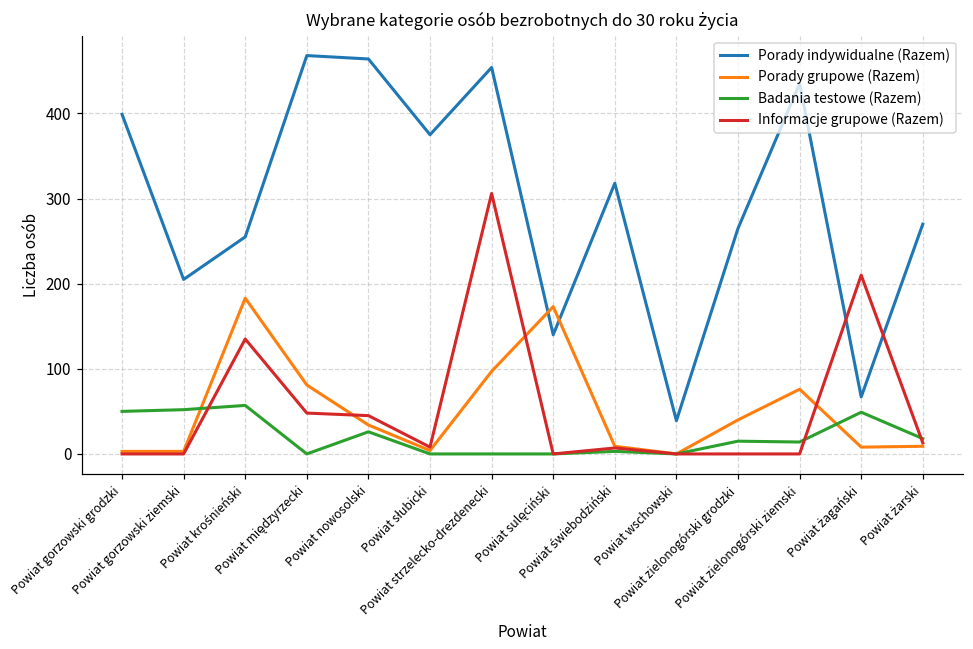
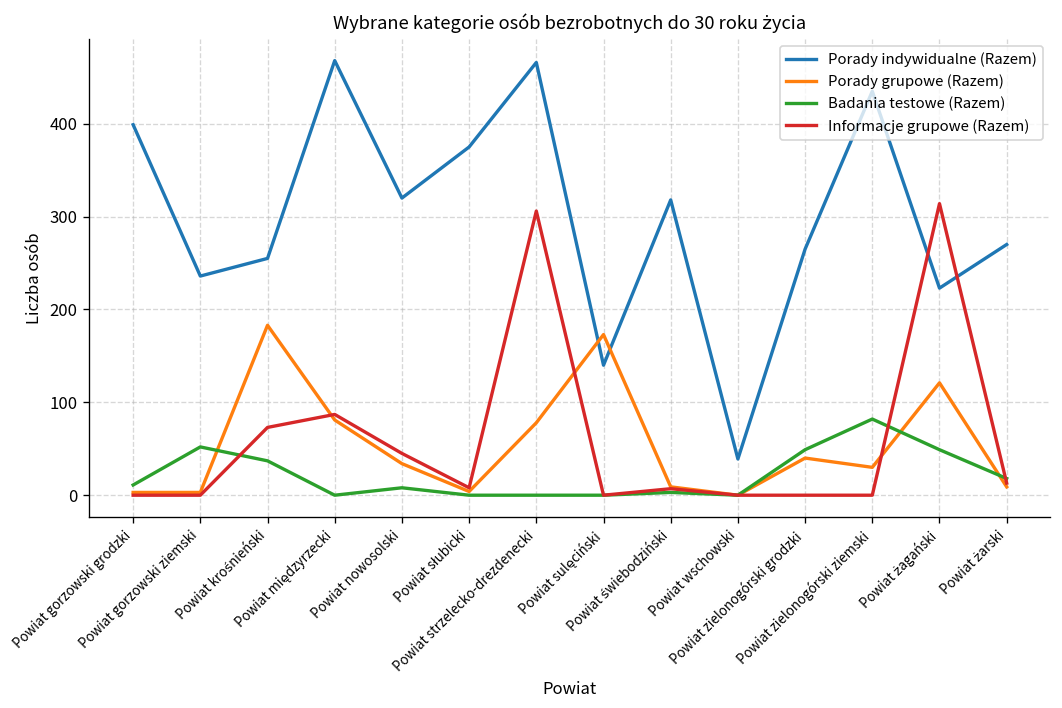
  {
    "Porady indywidualne (Razem)": {
      "Powiat gorzowski grodzki": 400,
-     "Powiat gorzowski ziemski": 210,
+     "Powiat gorzowski ziemski": 240,
      "Powiat krośnieński": 260,
      "Powiat międzyrzecki": 470,
-     "Powiat nowosolski": 460,
+     "Powiat nowosolski": 320,
      "Powiat słubicki": 380,
-     "Powiat strzelecko-drezdenecki": 450,
+     "Powiat strzelecko-drezdenecki": 470,
      "Powiat sulęciński": 140,
      "Powiat świebodziński": 320,
      "Powiat wschowski": 40,
      "Powiat zielonogórski grodzki": 270,
-     "Powiat żagański": 70,
+     "Powiat żagański": 220,
      "Powiat żarski": 270
    },
    "Porady grupowe (Razem)": {
      "Powiat krośnieński": 180,
      "Powiat międzyrzecki": 80,
      "Powiat nowosolski": 30,
      "Powiat słubicki": 0,
-     "Powiat strzelecko-drezdenecki": 100,
+     "Powiat strzelecko-drezdenecki": 80,
      "Powiat sulęciński": 170,
      "Powiat zielonogórski grodzki": 40,
-     "Powiat zielonogórski ziemski": 80,
-     "Powiat żagański": 10,
+     "Powiat zielonogórski ziemski": 30,
+     "Powiat żagański": 120,
      "Powiat żarski": 10
    },
    "Badania testowe (Razem)": {
-     "Powiat gorzowski grodzki": 50,
+     "Powiat gorzowski grodzki": 10,
      "Powiat gorzowski ziemski": 50,
-     "Powiat krośnieński": 60,
+     "Powiat krośnieński": 40,
      "Powiat międzyrzecki": 0,
-     "Powiat nowosolski": 30,
+     "Powiat nowosolski": 10,
      "Powiat słubicki": 0,
      "Powiat strzelecko-drezdenecki": 0,
      "Powiat świebodziński": 0,
-     "Powiat zielonogórski grodzki": 20,
-     "Powiat zielonogórski ziemski": 10,
+     "Powiat zielonogórski grodzki": 50,
+     "Powiat zielonogórski ziemski": 80,
      "Powiat żagański": 50,
      "Powiat żarski": 20
    },
    "Informacje grupowe (Razem)": {
-     "Powiat krośnieński": 140,
-     "Powiat międzyrzecki": 50,
+     "Powiat krośnieński": 70,
+     "Powiat międzyrzecki": 90,
      "Powiat nowosolski": 50,
      "Powiat słubicki": 10,
      "Powiat strzelecko-drezdenecki": 310,
      "Powiat zielonogórski grodzki": 0,
      "Powiat zielonogórski ziemski": 0,
-     "Powiat żagański": 210,
+     "Powiat żagański": 310,
      "Powiat żarski": 10
    }
  }
